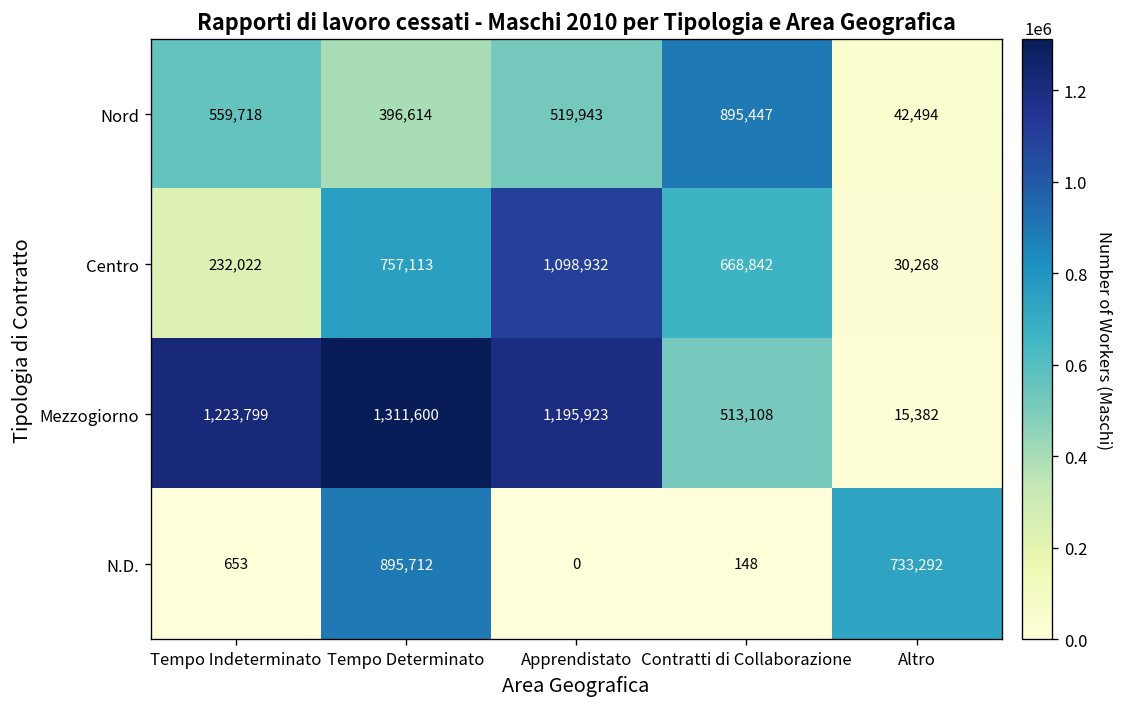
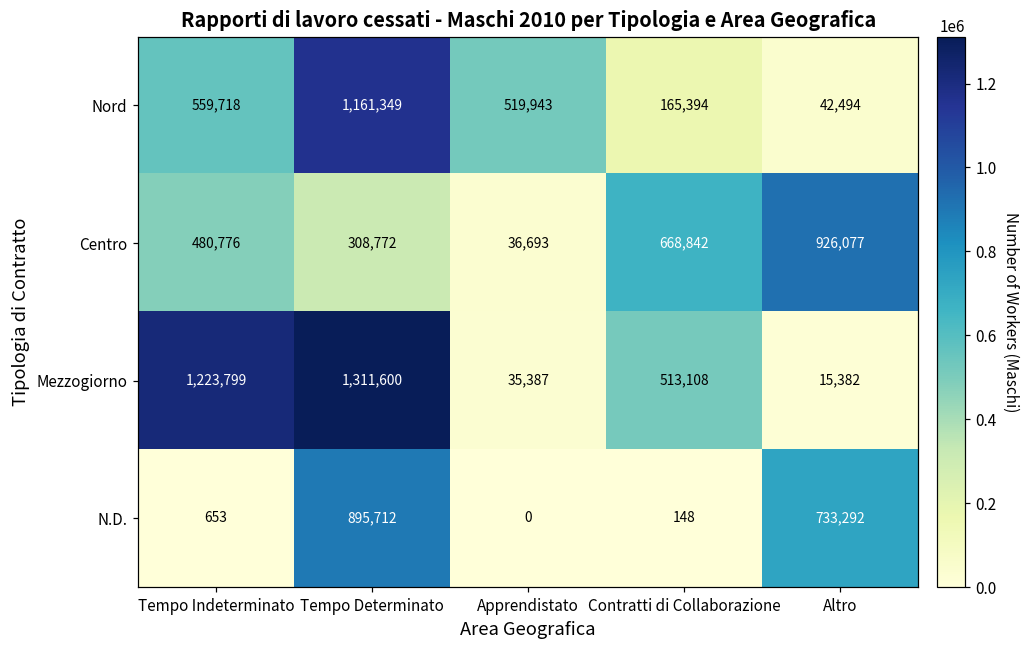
  {
    "Nord": {
      "Tempo Indeterminato": "559,718",
-     "Tempo Determinato": "396,614",
+     "Tempo Determinato": "1,161,349",
      "Apprendistato": "519,943",
-     "Contratti di Collaborazione": "895,447",
+     "Contratti di Collaborazione": "165,394",
      "Altro": "42,494"
    },
    "Centro": {
-     "Tempo Indeterminato": "232,022",
-     "Tempo Determinato": "757,113",
-     "Apprendistato": "1,098,932",
+     "Tempo Indeterminato": "480,776",
+     "Tempo Determinato": "308,772",
+     "Apprendistato": "36,693",
      "Contratti di Collaborazione": "668,842",
-     "Altro": "30,268"
+     "Altro": "926,077"
    },
    "Mezzogiorno": {
      "Tempo Indeterminato": "1,223,799",
      "Tempo Determinato": "1,311,600",
-     "Apprendistato": "1,195,923",
+     "Apprendistato": "35,387",
      "Contratti di Collaborazione": "513,108",
      "Altro": "15,382"
    },
    "N.D.": {
      "Tempo Indeterminato": "653",
      "Tempo Determinato": "895,712",
      "Apprendistato": "0",
      "Contratti di Collaborazione": "148",
      "Altro": "733,292"
    }
  }
